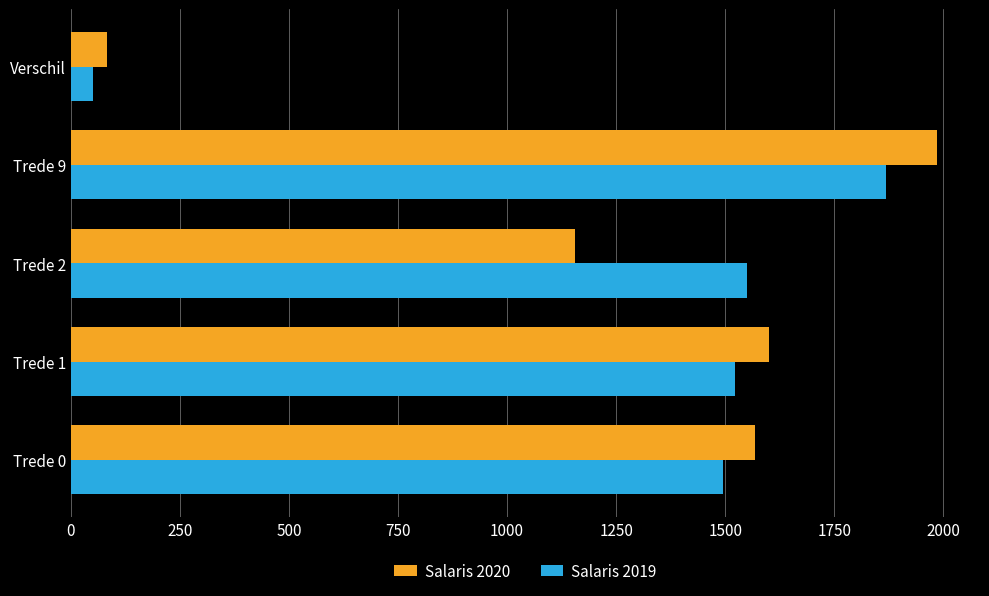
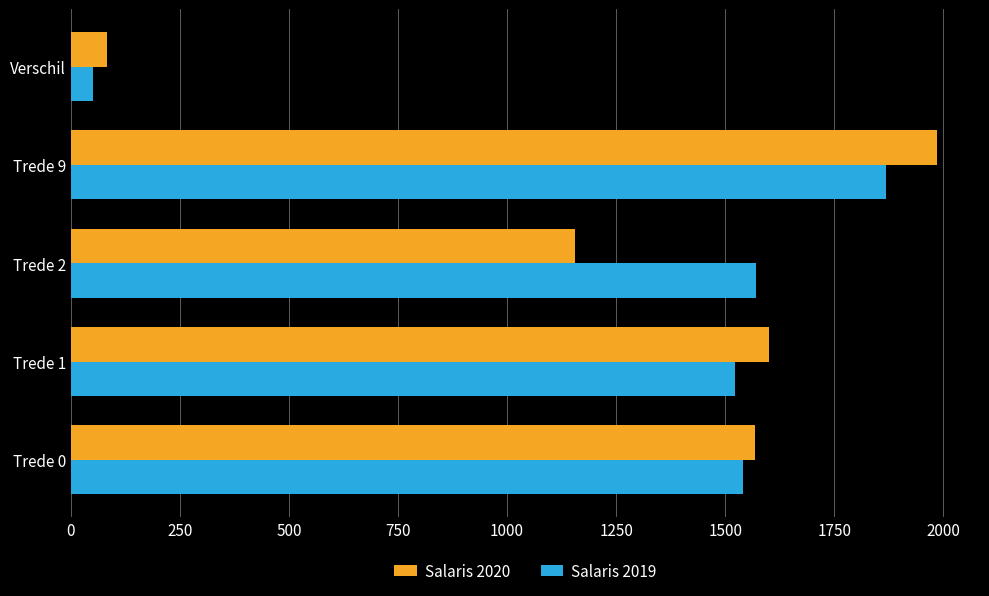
  {
    "Salaris 2020": {
      "Verschil": 80,
      "Trede 9": 1980,
      "Trede 2": 1160,
      "Trede 1": 1600,
      "Trede 0": 1570
    },
    "Salaris 2019": {
      "Verschil": 50,
      "Trede 9": 1870,
-     "Trede 2": 1550,
+     "Trede 2": 1570,
      "Trede 1": 1520,
-     "Trede 0": 1490
+     "Trede 0": 1540
    }
  }
